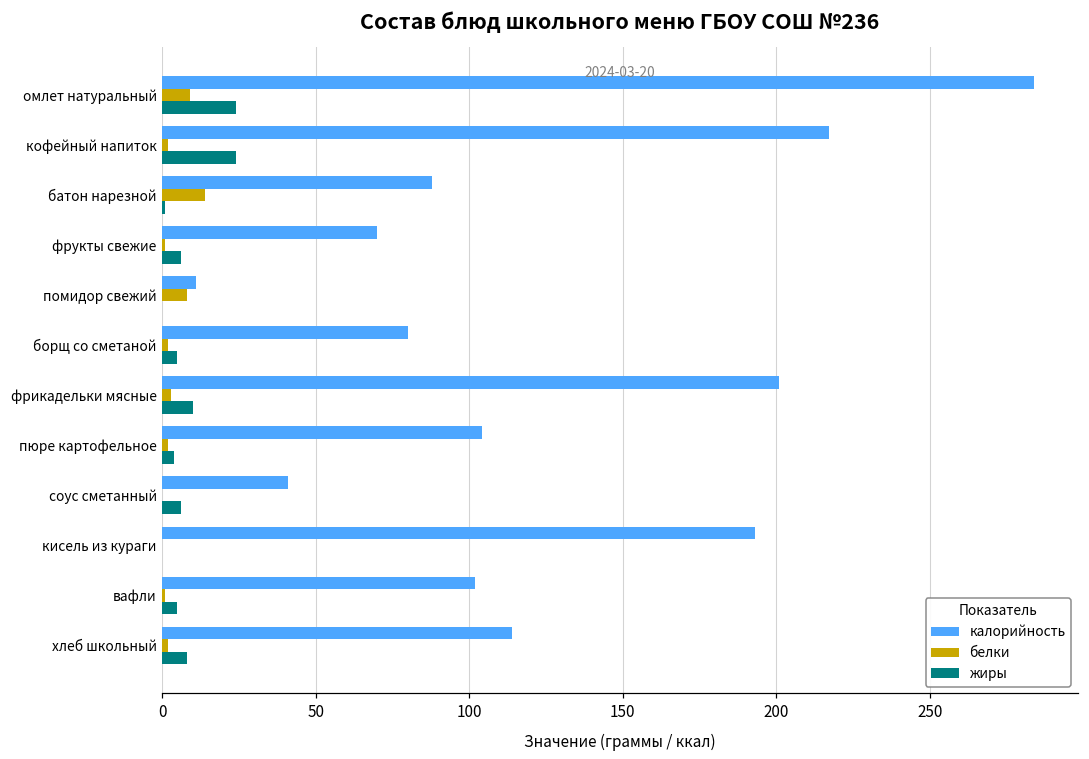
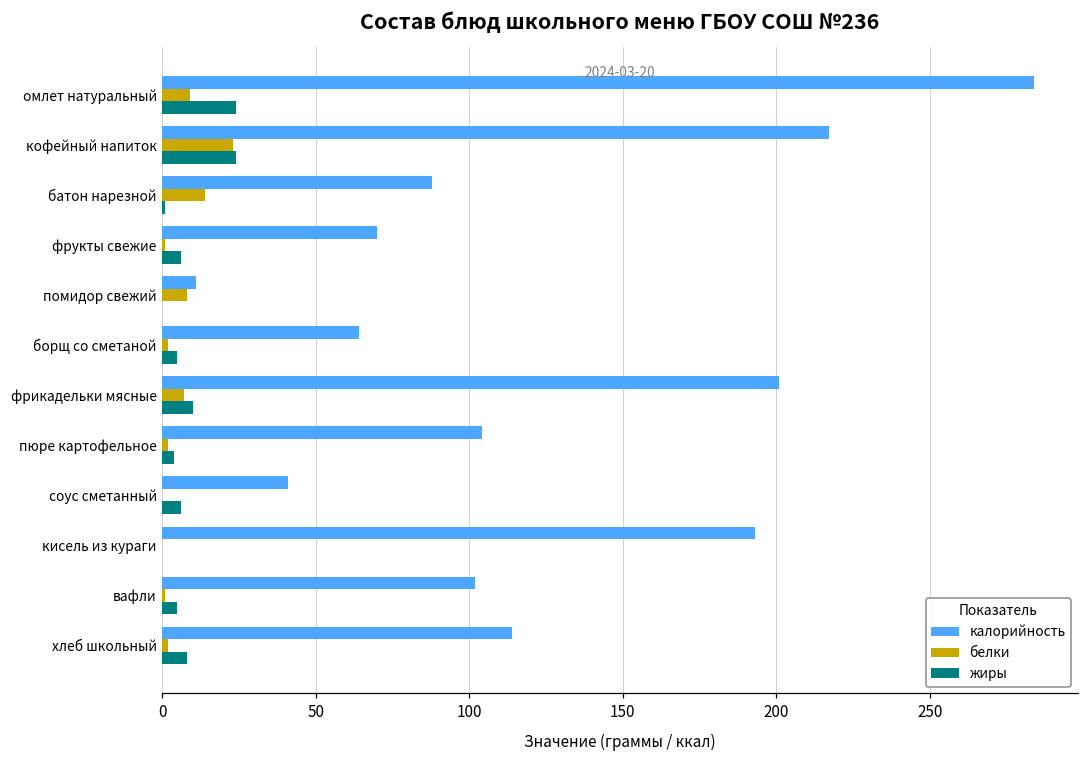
  {
    "калорийность": {
      "омлет натуральный": 284,
      "кофейный напиток": 217,
      "батон нарезной": 88,
      "фрукты свежие": 70,
      "помидор свежий": 11,
-     "борщ со сметаной": 80,
+     "борщ со сметаной": 64,
      "фрикадельки мясные": 201,
      "пюре картофельное": 104,
      "соус сметанный": 41,
      "кисель из кураги": 193,
      "вафли": 102,
      "хлеб школьный": 114
    },
    "белки": {
      "омлет натуральный": 9,
-     "кофейный напиток": 2,
+     "кофейный напиток": 23,
      "батон нарезной": 14,
      "фрукты свежие": 1,
      "помидор свежий": 8,
      "борщ со сметаной": 2,
-     "фрикадельки мясные": 3,
+     "фрикадельки мясные": 7,
      "пюре картофельное": 2,
      "соус сметанный": 0,
      "кисель из кураги": 0,
      "вафли": 1,
      "хлеб школьный": 2
    },
    "жиры": {
      "омлет натуральный": 24,
      "кофейный напиток": 24,
      "батон нарезной": 1,
      "фрукты свежие": 6,
      "помидор свежий": 0,
      "борщ со сметаной": 5,
      "фрикадельки мясные": 10,
      "пюре картофельное": 4,
      "соус сметанный": 6,
      "кисель из кураги": 0,
      "вафли": 5,
      "хлеб школьный": 8
    }
  }
